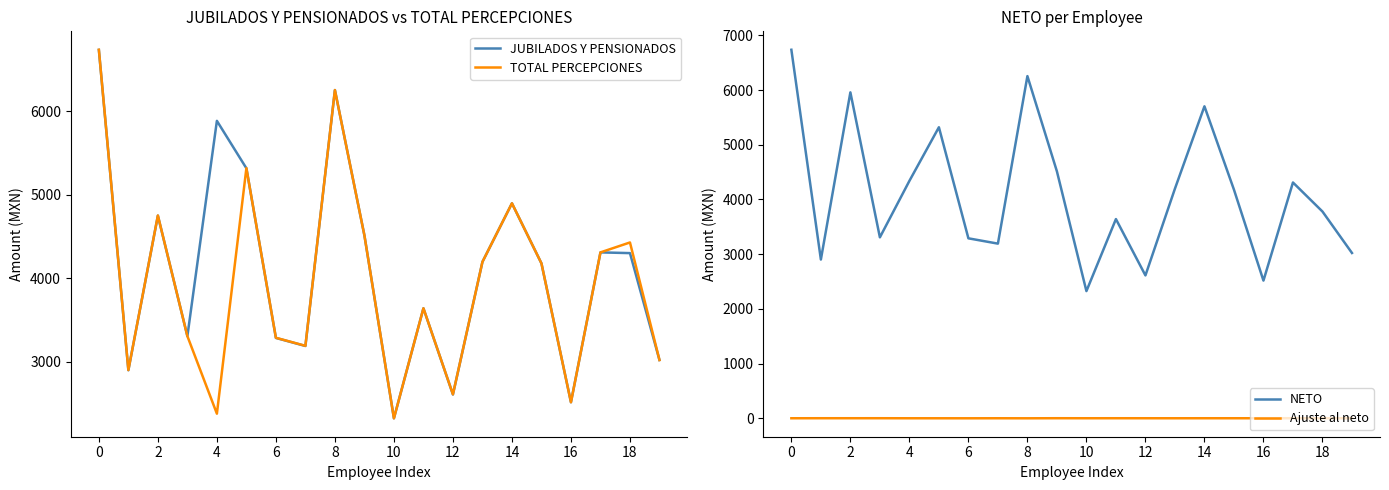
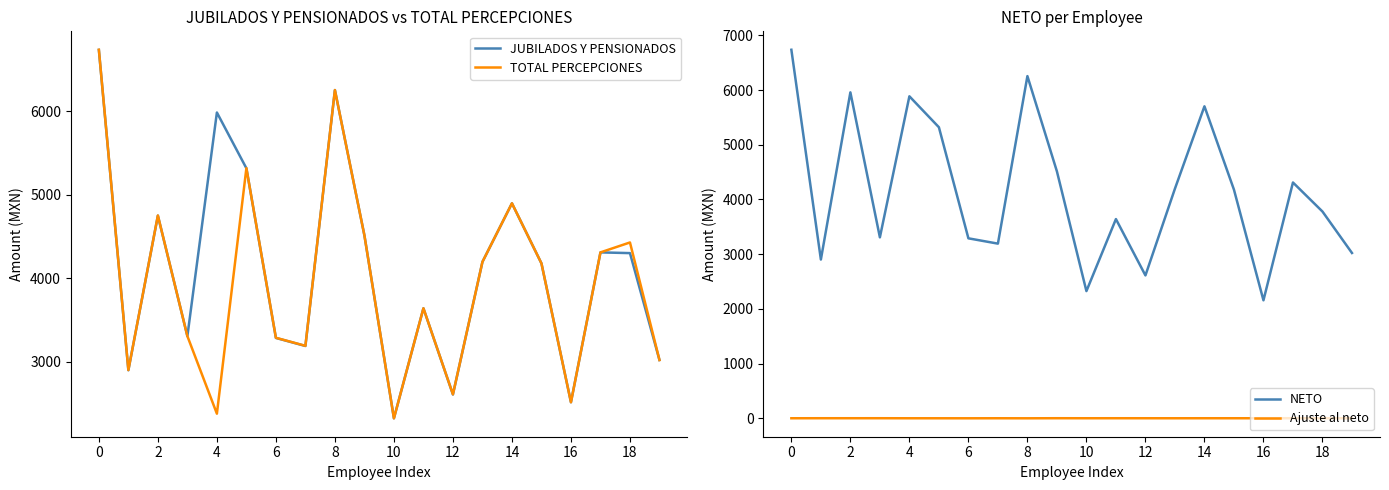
  {
    "JUBILADOS Y PENSIONADOS vs TOTAL PERCEPCIONES": {
      "JUBILADOS Y PENSIONADOS": {
-       "4": 5900,
+       "4": 6000,
        "18": 4300
      },
      "TOTAL PERCEPCIONES": {
        "4": 2400,
        "18": 4400
      }
    },
    "NETO per Employee": {
      "NETO": {
        "0": 6700,
        "2": 6000,
-       "4": 4300,
+       "4": 5900,
        "6": 3300,
        "8": 6300,
        "10": 2300,
        "12": 2600,
        "14": 5700,
-       "16": 2500,
+       "16": 2200,
        "18": 3800
      },
      "Ajuste al neto": {
        "0": 0,
        "2": 0,
        "4": 0,
        "6": 0,
        "8": 0,
        "10": 0,
        "12": 0,
        "14": 0
      }
    }
  }
